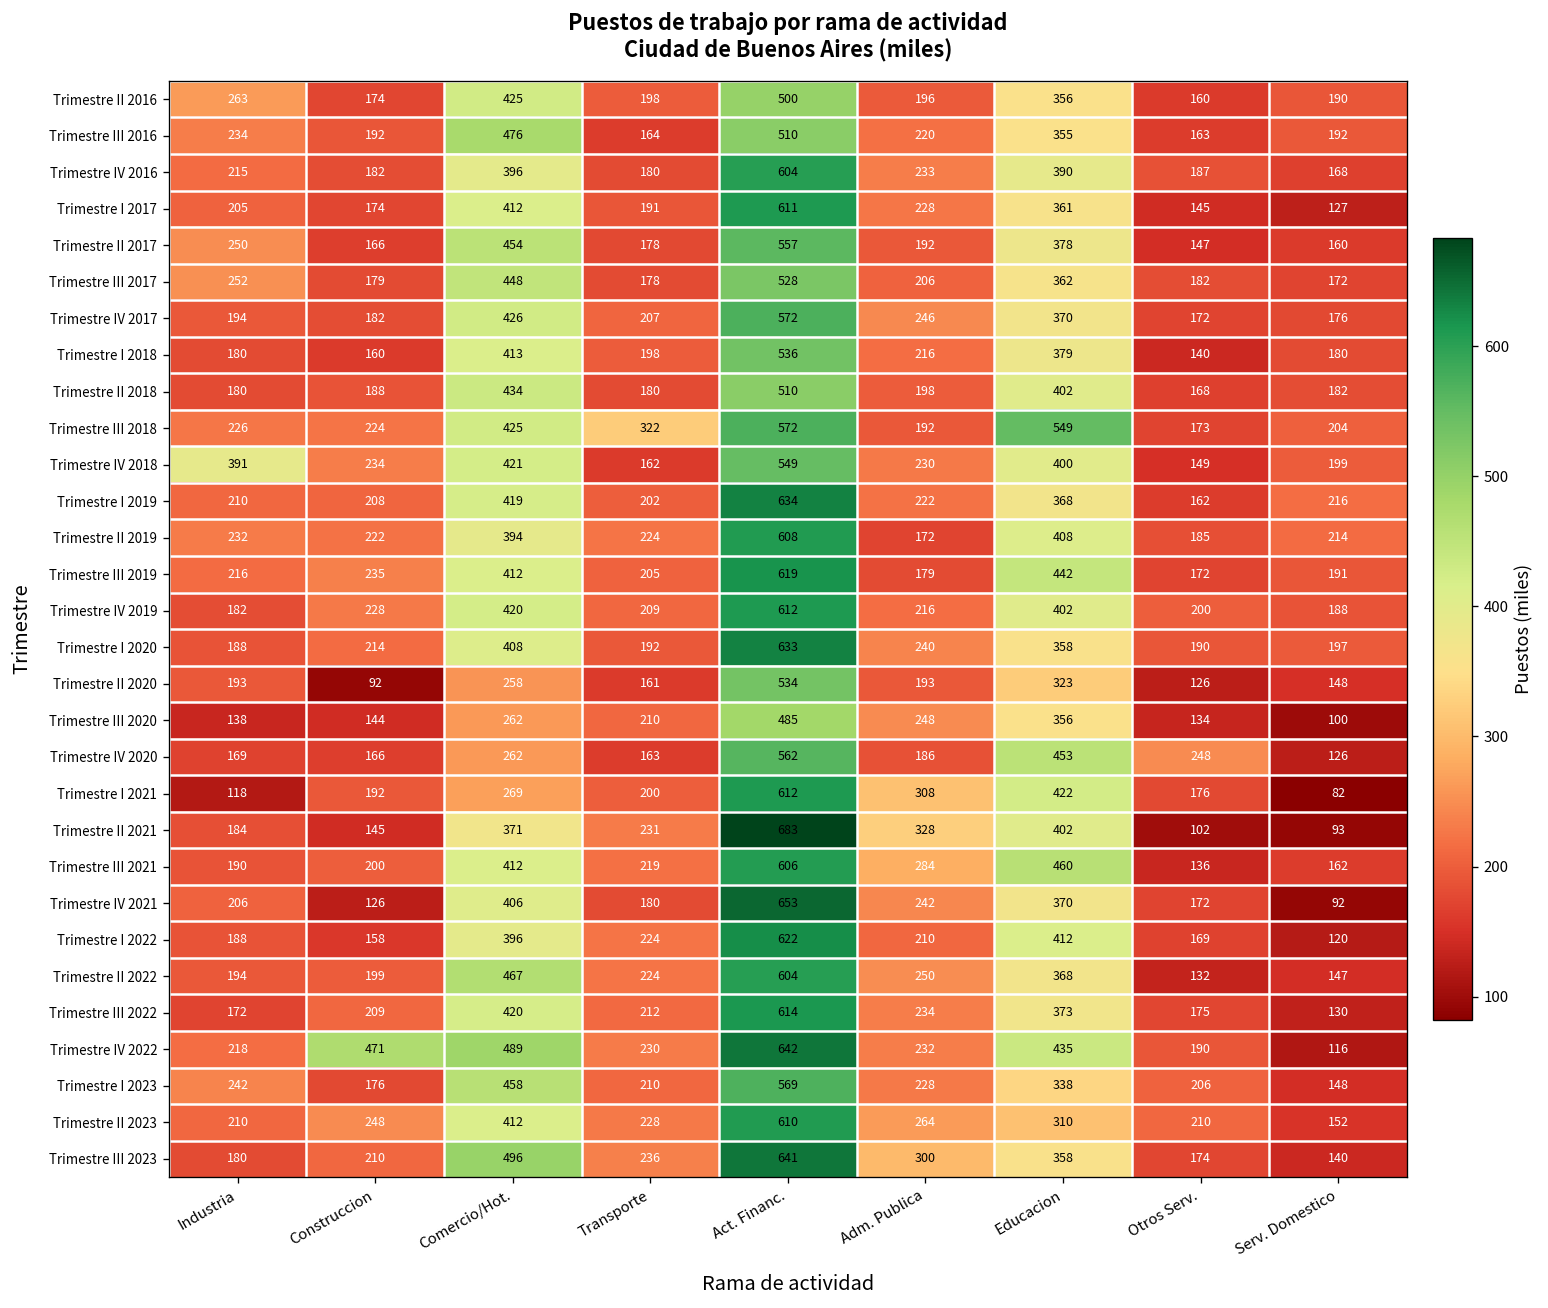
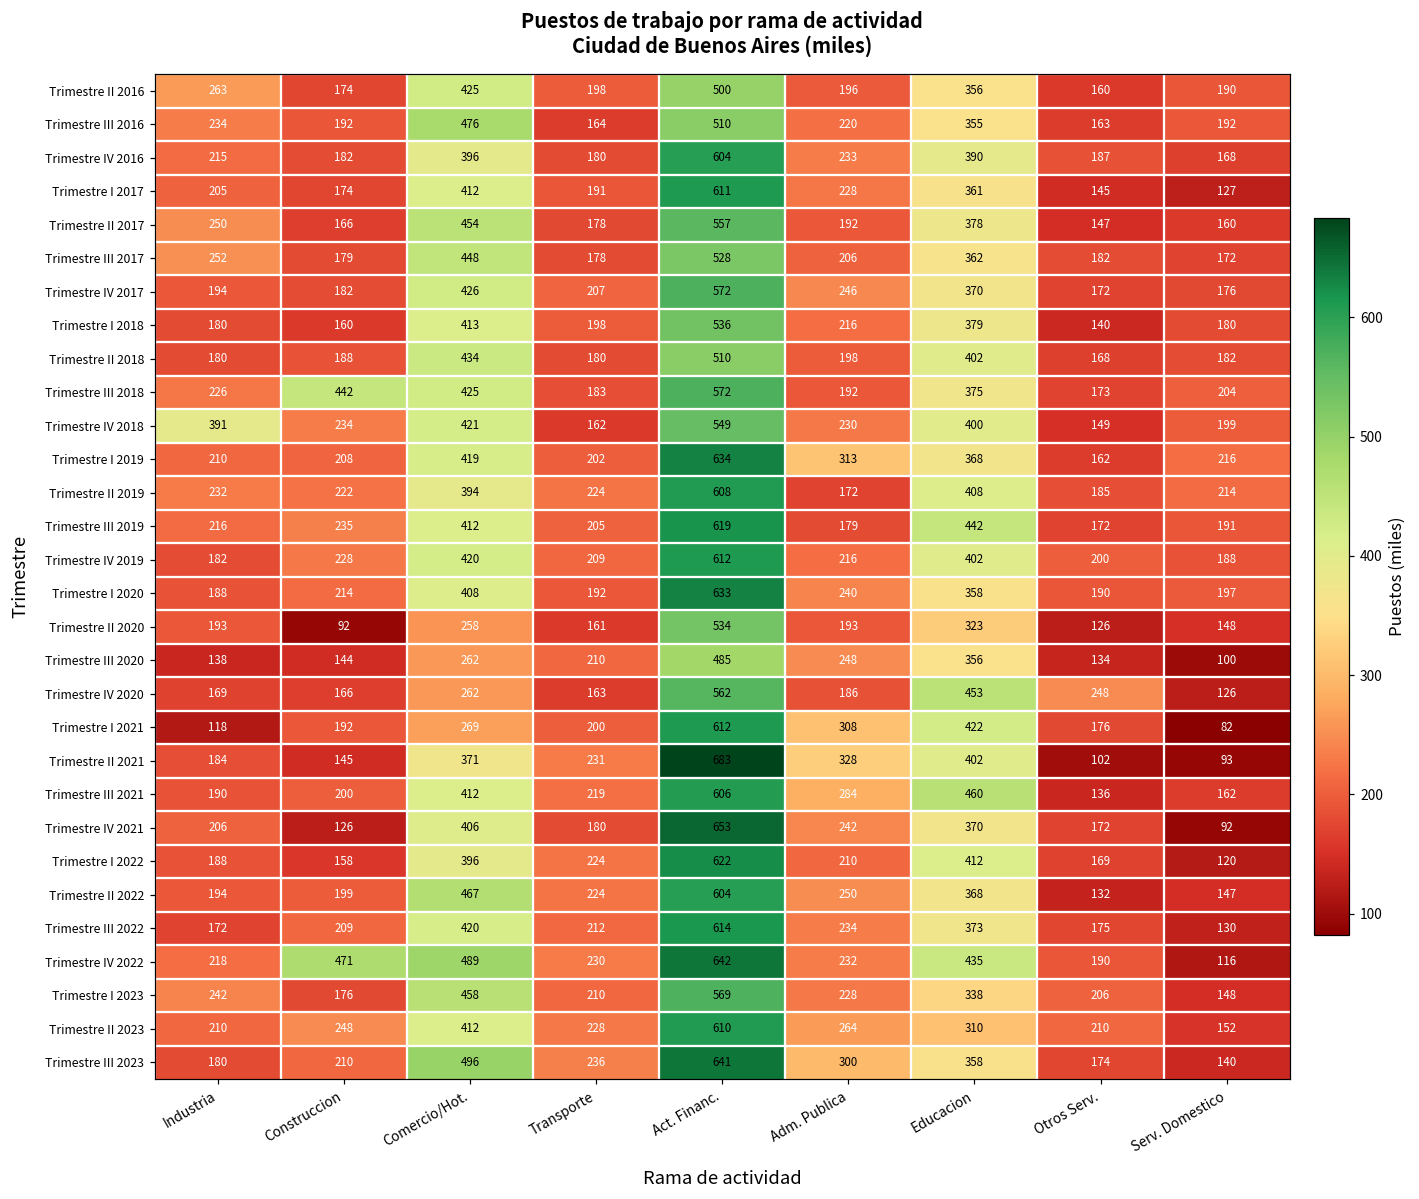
  {
    "Trimestre III 2018": {
      "Industria": 226,
-     "Construccion": 224,
+     "Construccion": 442,
      "Comercio/Hot.": 425,
-     "Transporte": 322,
+     "Transporte": 183,
      "Act. Financ.": 572,
      "Adm. Publica": 192,
-     "Educacion": 549,
+     "Educacion": 375,
      "Otros Serv.": 173,
      "Serv. Domestico": 204
    },
    "Trimestre I 2019": {
      "Industria": 210,
      "Construccion": 208,
      "Comercio/Hot.": 419,
      "Transporte": 202,
      "Act. Financ.": 634,
-     "Adm. Publica": 222,
+     "Adm. Publica": 313,
      "Educacion": 368,
      "Otros Serv.": 162,
      "Serv. Domestico": 216
    }
  }
